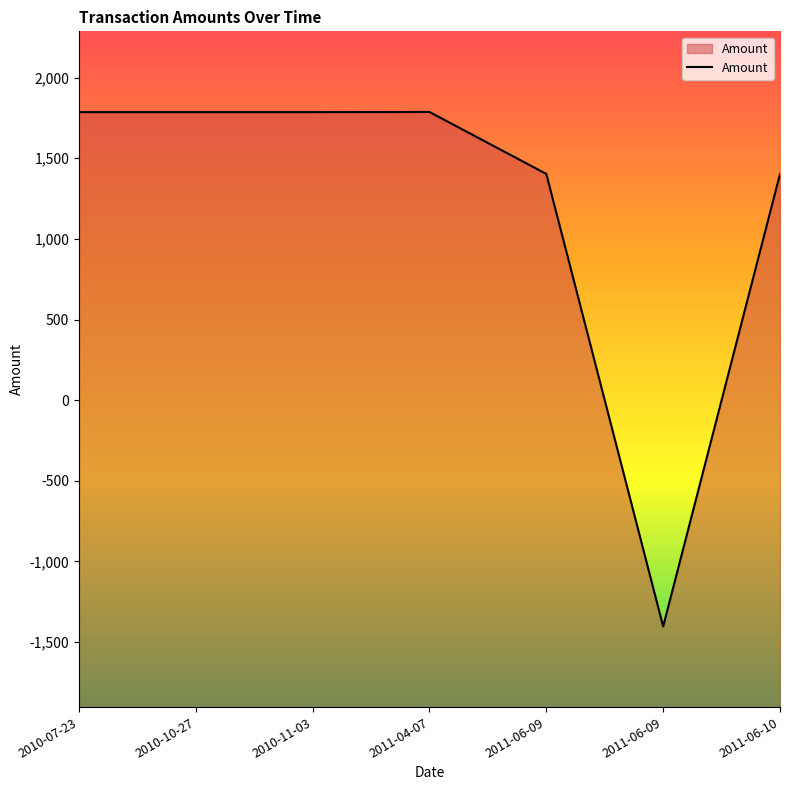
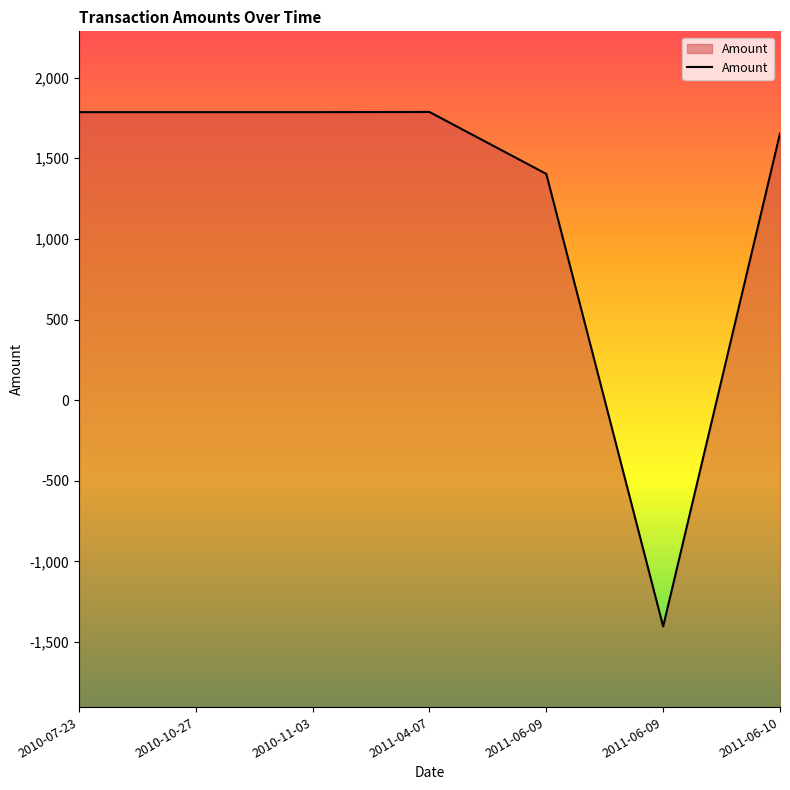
  {
    "2010-07-23": "1,790",
    "2010-10-27": "1,790",
    "2010-11-03": "1,790",
    "2011-04-07": "1,790",
-   "2011-06-10": "1,400"
+   "2011-06-10": "1,650"
  }
